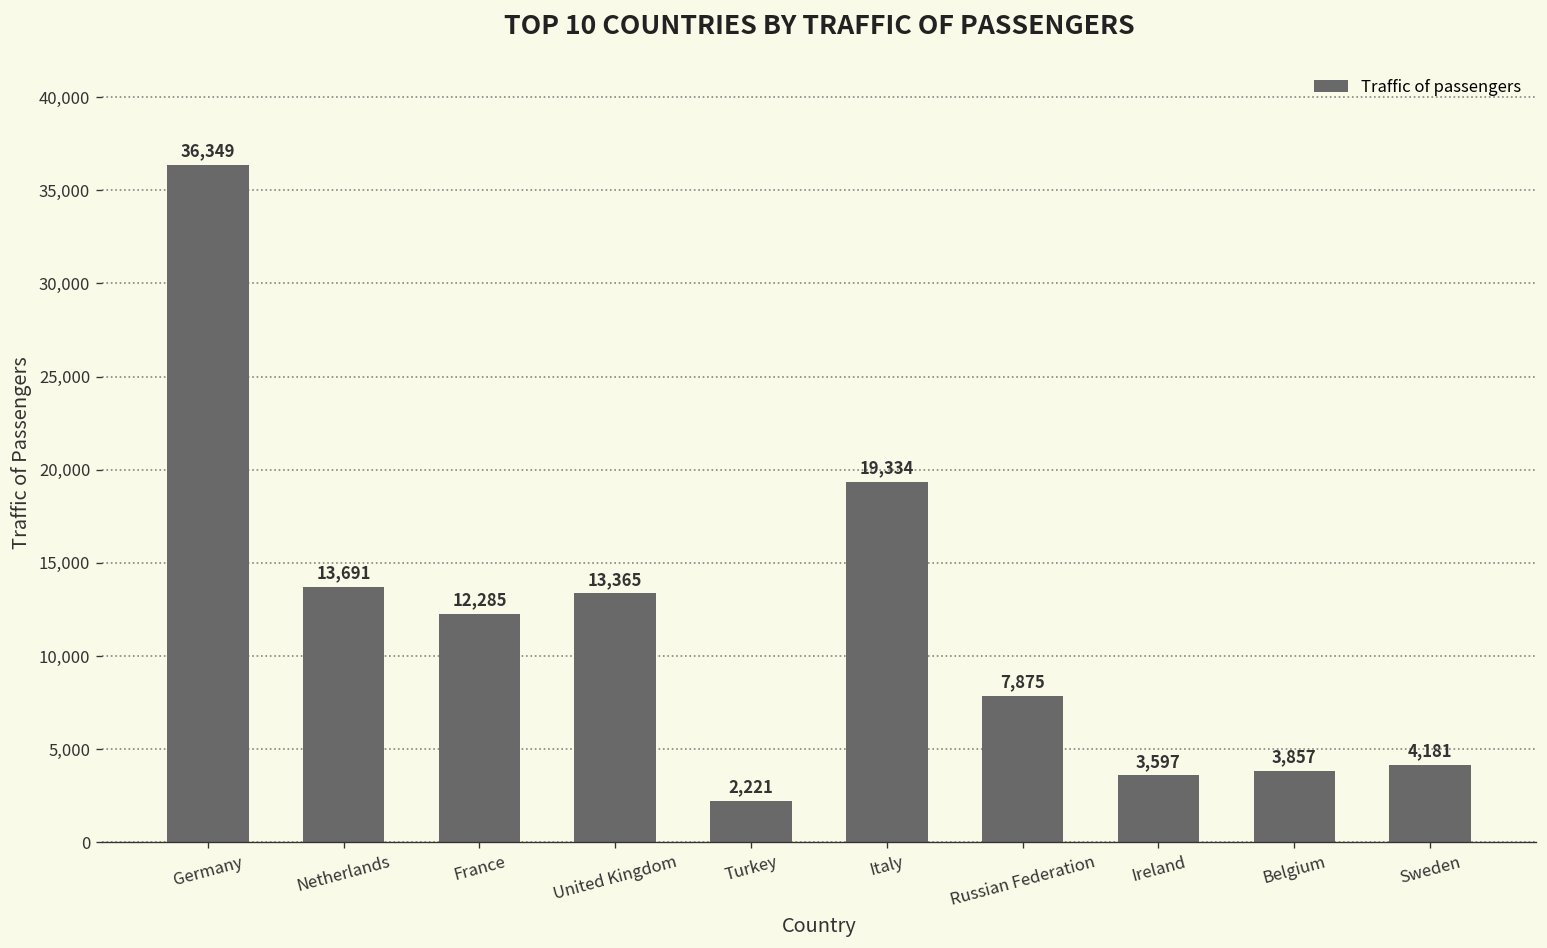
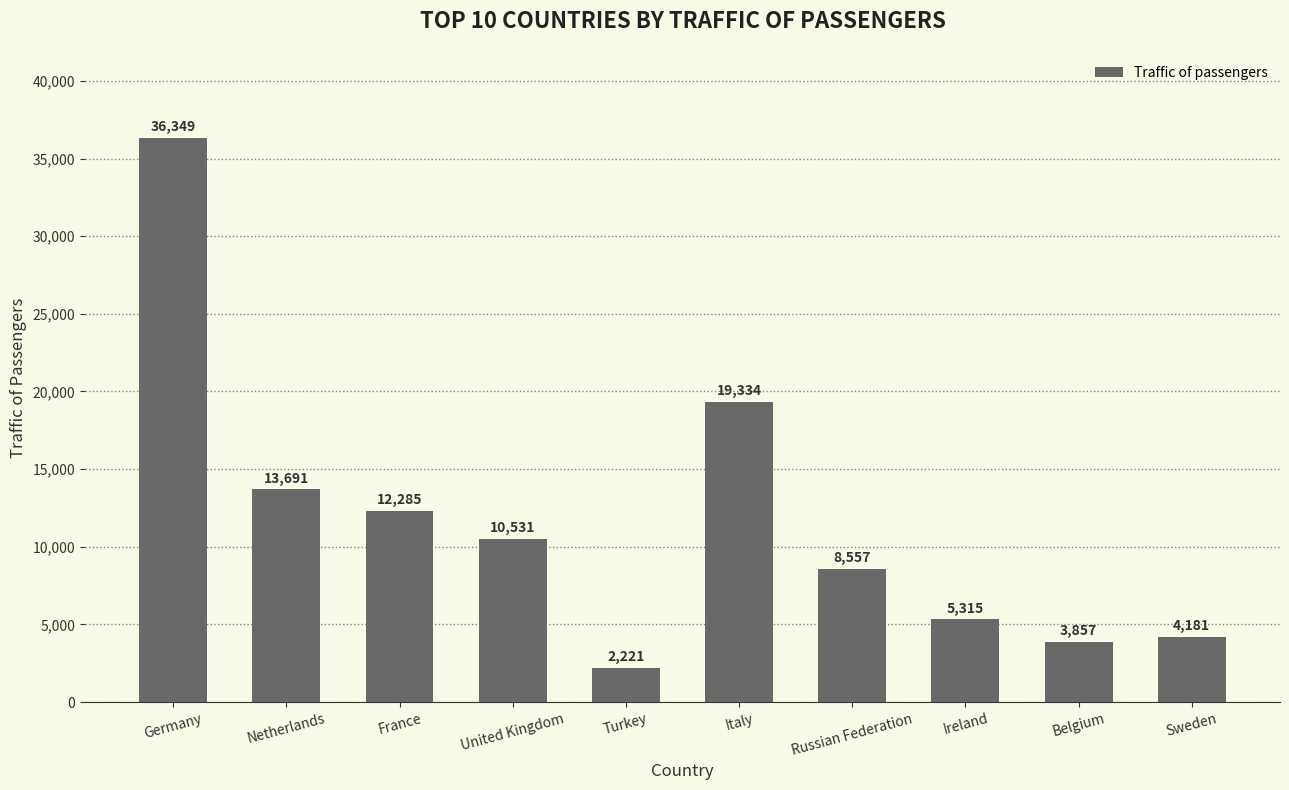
  {
    "Germany": "36,349",
    "Netherlands": "13,691",
    "France": "12,285",
-   "United Kingdom": "13,365",
+   "United Kingdom": "10,531",
    "Turkey": "2,221",
    "Italy": "19,334",
-   "Russian Federation": "7,875",
-   "Ireland": "3,597",
+   "Russian Federation": "8,557",
+   "Ireland": "5,315",
    "Belgium": "3,857",
    "Sweden": "4,181"
  }
